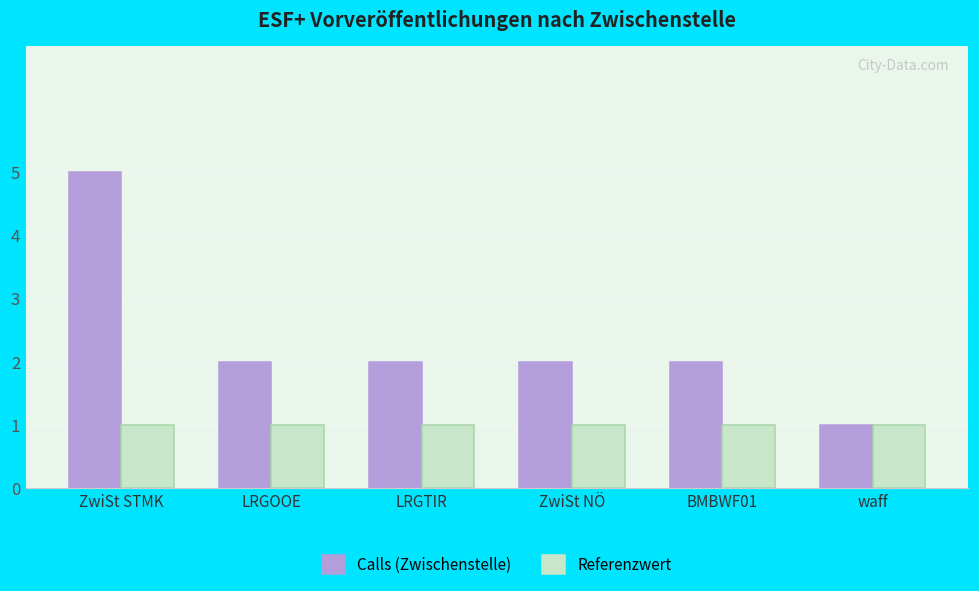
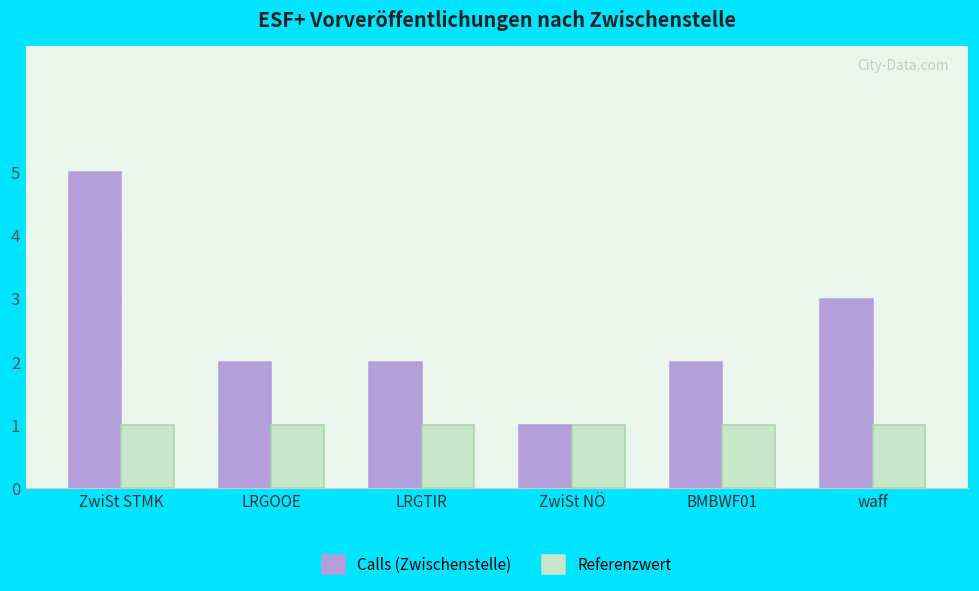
  {
    "Calls (Zwischenstelle)": {
      "ZwiSt STMK": 5,
      "LRGOOE": 2,
      "LRGTIR": 2,
-     "ZwiSt NÖ": 2,
+     "ZwiSt NÖ": 1,
      "BMBWF01": 2,
-     "waff": 1
+     "waff": 3
    },
    "Referenzwert": {
      "ZwiSt STMK": 1,
      "LRGOOE": 1,
      "LRGTIR": 1,
      "ZwiSt NÖ": 1,
      "BMBWF01": 1,
      "waff": 1
    }
  }
